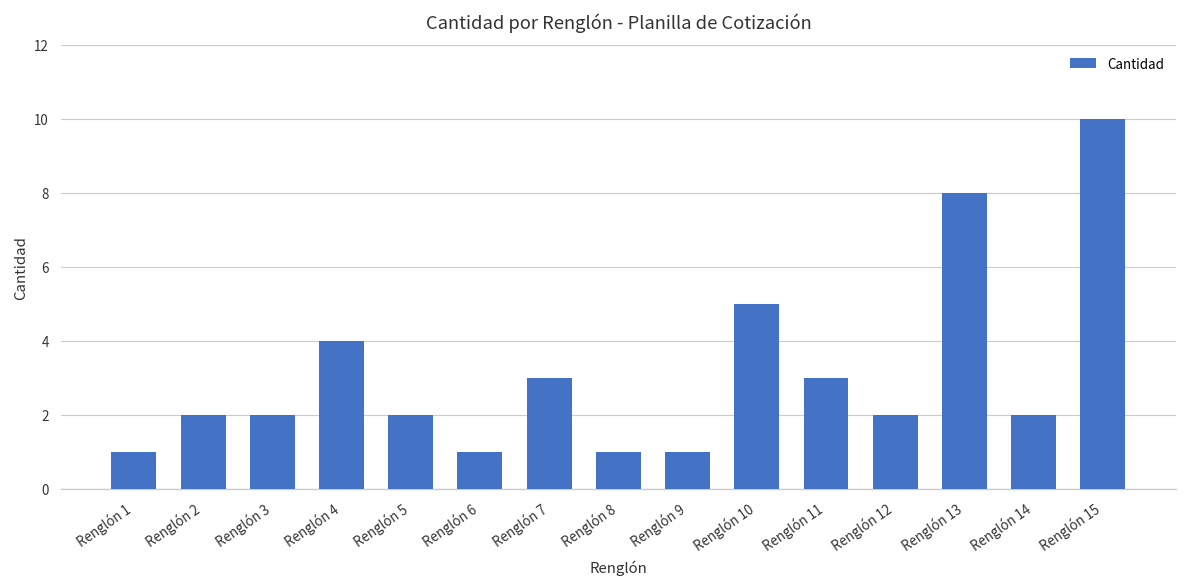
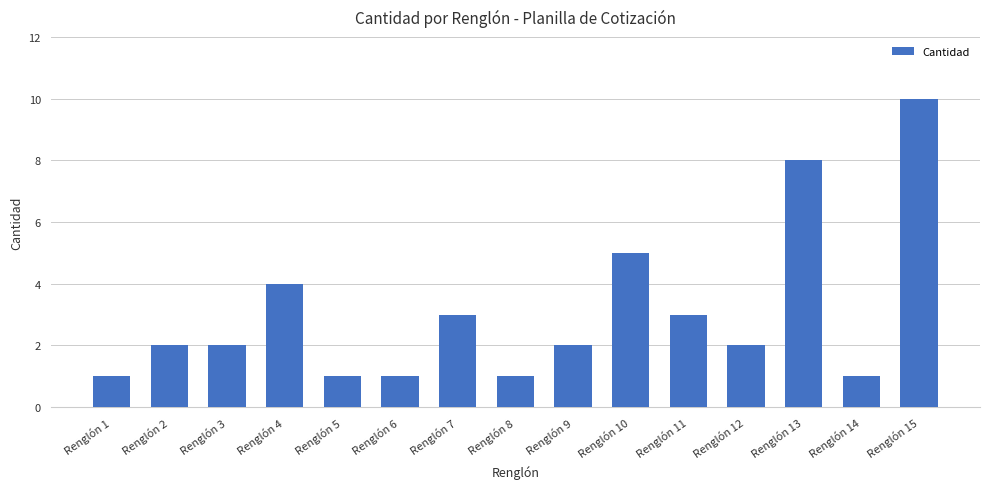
  {
    "Renglón 1": 1,
    "Renglón 2": 2,
    "Renglón 3": 2,
    "Renglón 4": 4,
-   "Renglón 5": 2,
+   "Renglón 5": 1,
    "Renglón 6": 1,
    "Renglón 7": 3,
    "Renglón 8": 1,
-   "Renglón 9": 1,
+   "Renglón 9": 2,
    "Renglón 10": 5,
    "Renglón 11": 3,
    "Renglón 12": 2,
    "Renglón 13": 8,
-   "Renglón 14": 2,
+   "Renglón 14": 1,
    "Renglón 15": 10
  }
